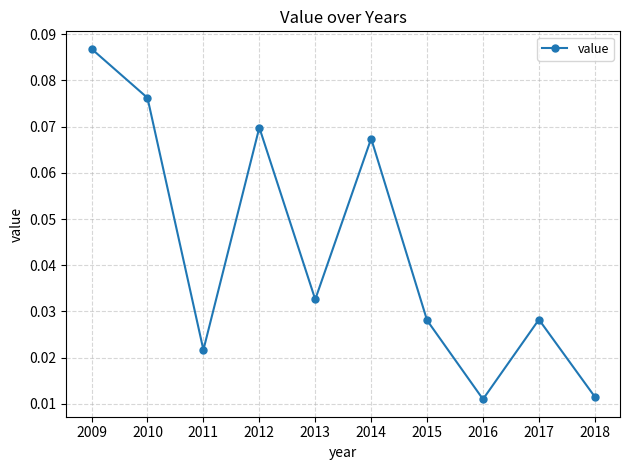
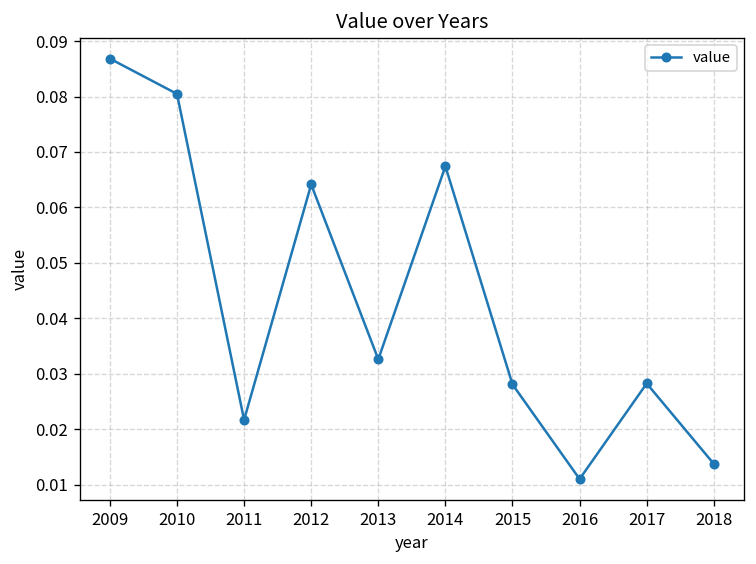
  {
    "2009": 0.087,
-   "2010": 0.076,
+   "2010": 0.080,
    "2011": 0.022,
-   "2012": 0.070,
+   "2012": 0.064,
    "2013": 0.033,
    "2014": 0.067,
    "2015": 0.028,
    "2016": 0.011,
    "2017": 0.028,
-   "2018": 0.012
+   "2018": 0.014
  }
